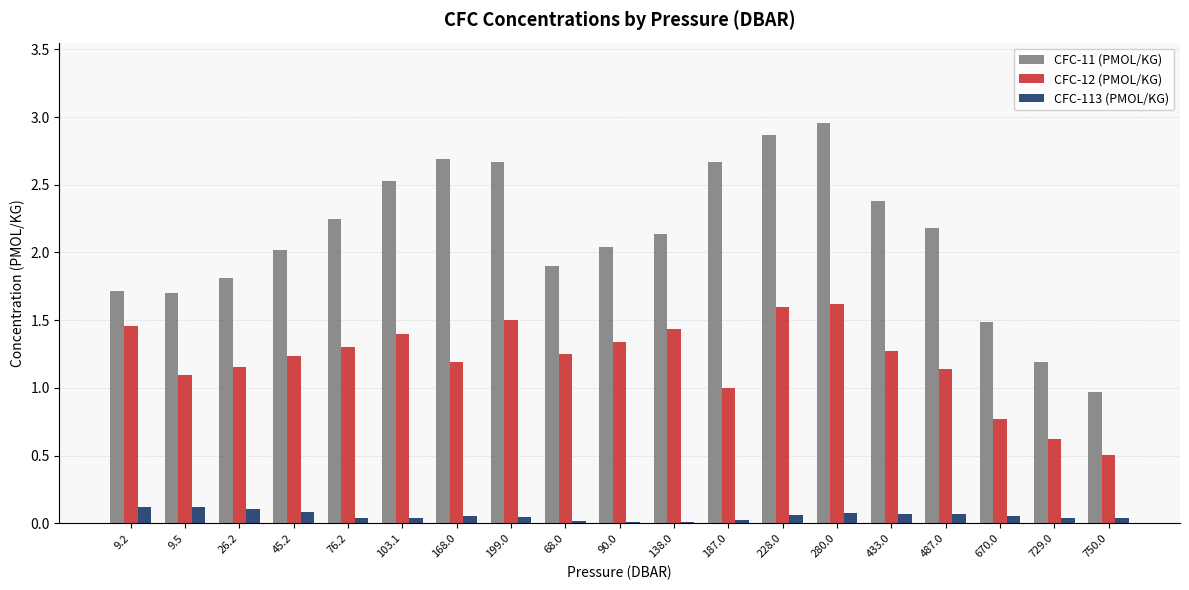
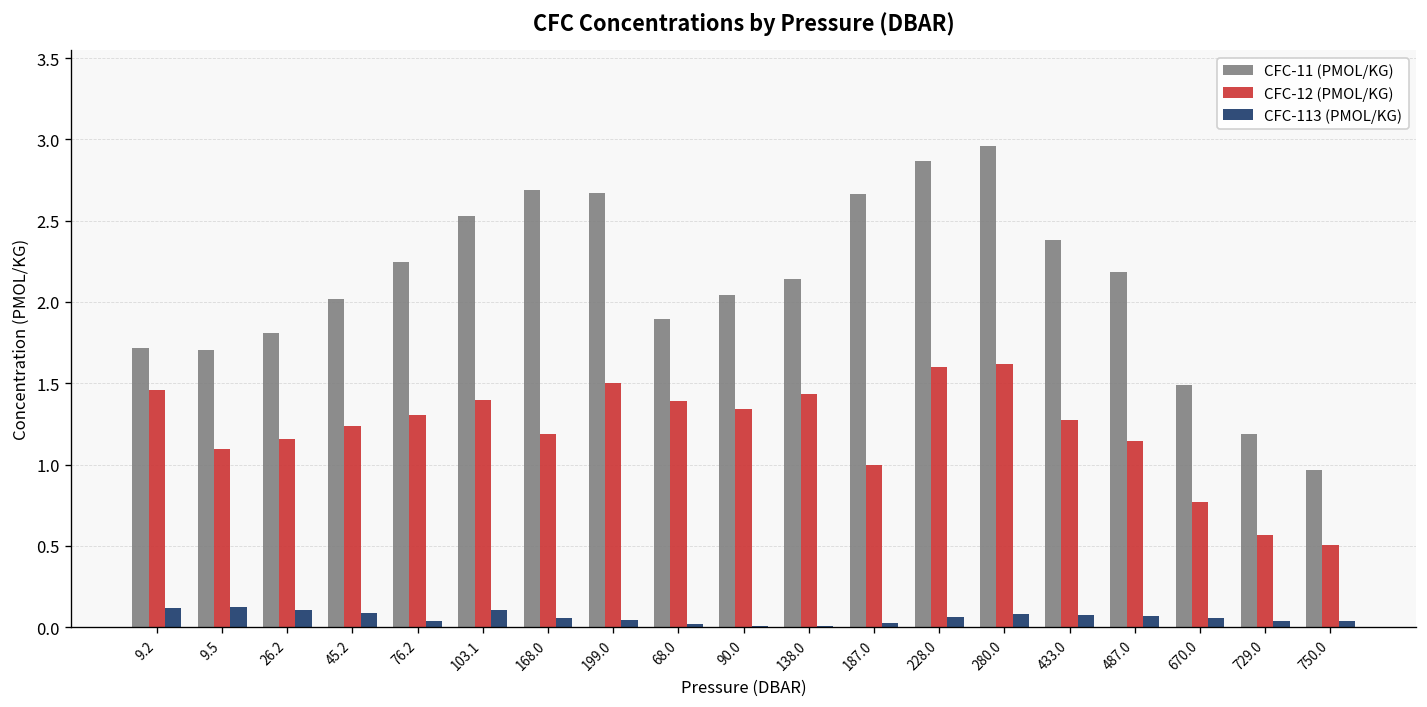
  {
    "CFC-11 (PMOL/KG)": {
      "9.2": 1.72,
      "9.5": 1.70,
      "26.2": 1.81,
      "45.2": 2.02,
      "76.2": 2.25,
      "103.1": 2.53,
      "168.0": 2.69,
      "199.0": 2.67,
      "68.0": 1.90,
      "90.0": 2.04,
      "138.0": 2.14,
      "187.0": 2.67,
      "228.0": 2.87,
      "280.0": 2.96,
      "433.0": 2.38,
      "487.0": 2.18,
      "670.0": 1.49,
      "729.0": 1.19,
      "750.0": 0.97
    },
    "CFC-12 (PMOL/KG)": {
      "9.2": 1.46,
      "9.5": 1.09,
      "26.2": 1.15,
      "45.2": 1.24,
      "76.2": 1.31,
      "103.1": 1.40,
      "168.0": 1.19,
      "199.0": 1.50,
-     "68.0": 1.25,
+     "68.0": 1.39,
      "90.0": 1.34,
      "138.0": 1.44,
      "187.0": 1.00,
      "228.0": 1.60,
      "280.0": 1.62,
      "433.0": 1.27,
      "487.0": 1.14,
      "670.0": 0.77,
-     "729.0": 0.63,
+     "729.0": 0.57,
      "750.0": 0.51
    },
    "CFC-113 (PMOL/KG)": {
      "9.2": 0.12,
      "9.5": 0.12,
      "26.2": 0.10,
      "45.2": 0.09,
      "76.2": 0.04,
-     "103.1": 0.04,
+     "103.1": 0.10,
      "168.0": 0.06,
      "199.0": 0.05,
      "68.0": 0.02,
      "187.0": 0.03,
      "228.0": 0.06,
      "280.0": 0.08,
      "433.0": 0.07,
      "487.0": 0.07,
      "670.0": 0.06,
      "729.0": 0.04,
      "750.0": 0.04
    }
  }
